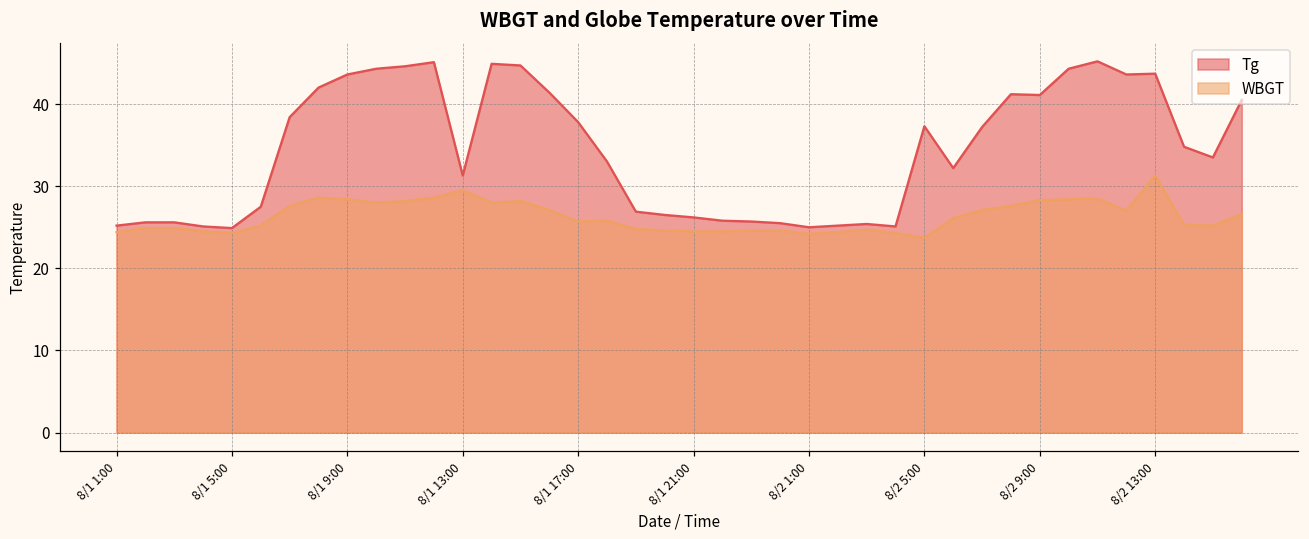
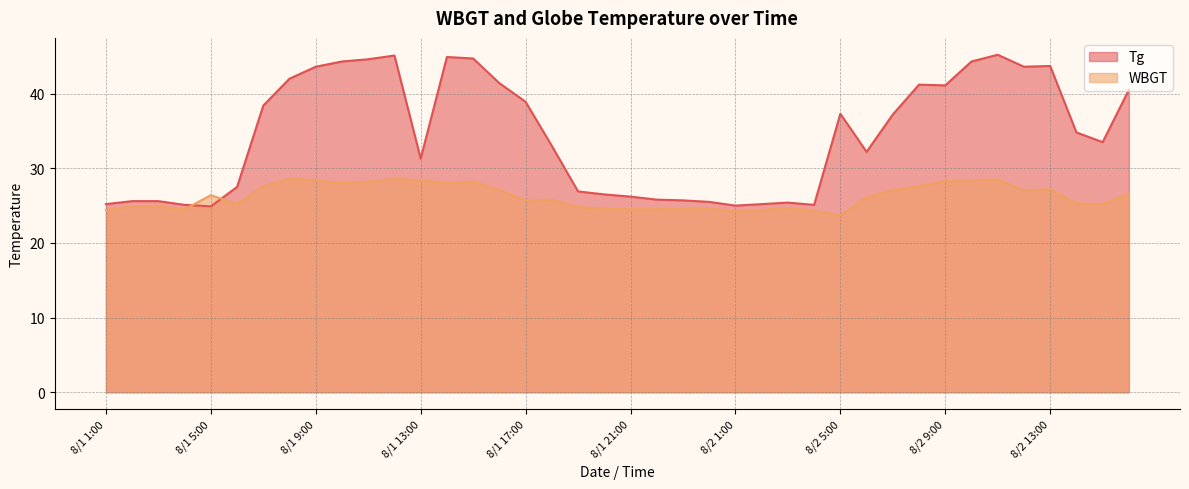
  {
    "Tg": {
      "8/1 1:00": 25,
      "8/1 5:00": 25,
      "8/1 9:00": 44,
      "8/1 13:00": 31,
-     "8/1 17:00": 38,
+     "8/1 17:00": 39,
      "8/1 21:00": 26,
      "8/2 1:00": 25,
      "8/2 5:00": 37,
      "8/2 9:00": 41,
      "8/2 13:00": 44
    },
    "WBGT": {
      "8/1 1:00": 24,
-     "8/1 5:00": 24,
+     "8/1 5:00": 26,
      "8/1 9:00": 28,
-     "8/1 13:00": 30,
+     "8/1 13:00": 28,
      "8/1 17:00": 26,
      "8/1 21:00": 25,
      "8/2 1:00": 24,
      "8/2 5:00": 24,
      "8/2 9:00": 28,
-     "8/2 13:00": 31
+     "8/2 13:00": 27
    }
  }
